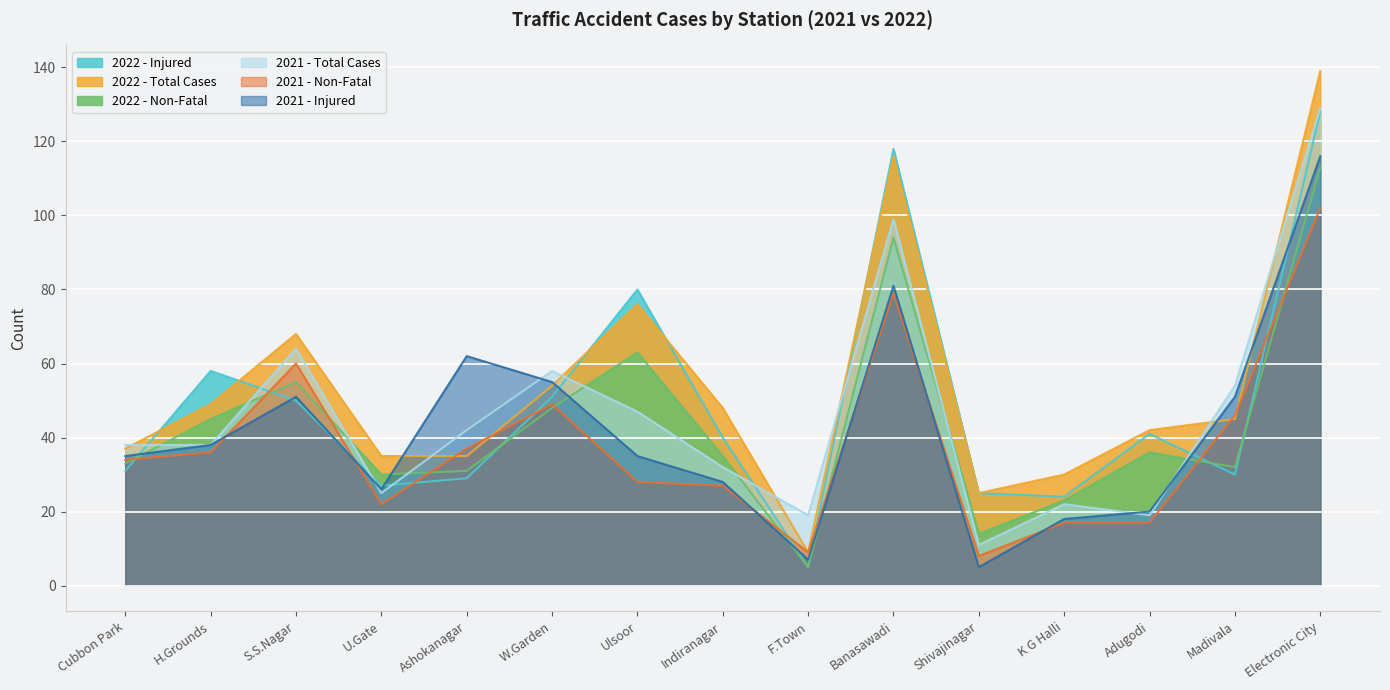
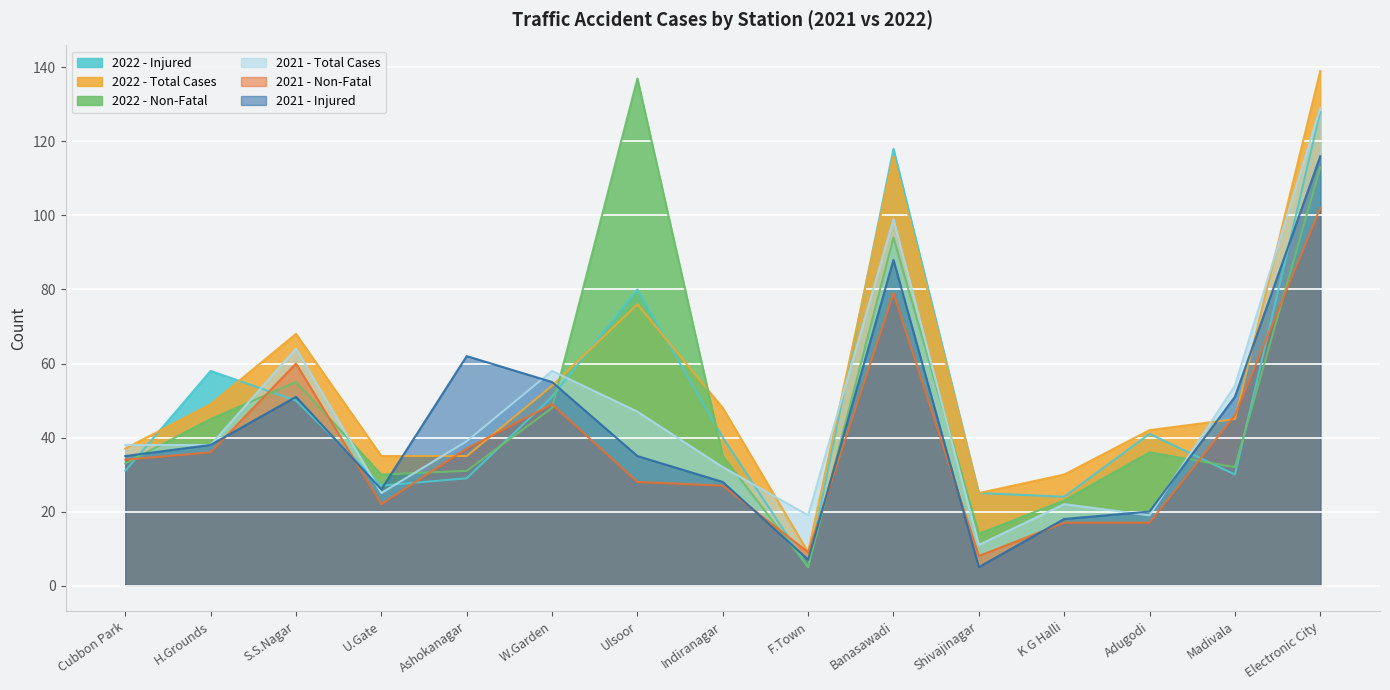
  {
    "2022 - Injured": {
      "Cubbon Park": 31,
      "H.Grounds": 58,
      "S.S.Nagar": 50,
      "U.Gate": 27,
      "Ashokanagar": 29,
      "W.Garden": 51,
      "Ulsoor": 80,
      "Indiranagar": 40,
      "Banasawadi": 118,
      "K G Halli": 24,
      "Adugodi": 41,
      "Madivala": 30,
      "Electronic City": 128
    },
    "2022 - Non-Fatal": {
      "Cubbon Park": 33,
      "H.Grounds": 45,
      "S.S.Nagar": 55,
      "U.Gate": 30,
      "Ashokanagar": 31,
      "W.Garden": 48,
-     "Ulsoor": 63,
+     "Ulsoor": 137,
      "Indiranagar": 35,
      "Banasawadi": 94,
      "Shivajinagar": 14,
      "K G Halli": 23,
      "Adugodi": 36,
      "Madivala": 32,
      "Electronic City": 113
    },
    "2021 - Total Cases": {
      "Cubbon Park": 38,
      "S.S.Nagar": 64,
      "U.Gate": 25,
-     "Ashokanagar": 42,
+     "Ashokanagar": 39,
      "W.Garden": 58,
      "Ulsoor": 47,
      "Indiranagar": 32,
      "F.Town": 19,
      "Banasawadi": 99,
      "Shivajinagar": 11,
      "K G Halli": 22,
      "Adugodi": 19,
      "Madivala": 54,
      "Electronic City": 129
    },
    "2021 - Injured": {
      "Cubbon Park": 35,
      "S.S.Nagar": 51,
      "U.Gate": 26,
      "Ashokanagar": 62,
      "W.Garden": 55,
      "Ulsoor": 35,
      "Indiranagar": 28,
      "F.Town": 7,
-     "Banasawadi": 81,
+     "Banasawadi": 88,
      "Shivajinagar": 5,
      "K G Halli": 18,
      "Adugodi": 20,
      "Madivala": 51,
      "Electronic City": 116
    }
  }
